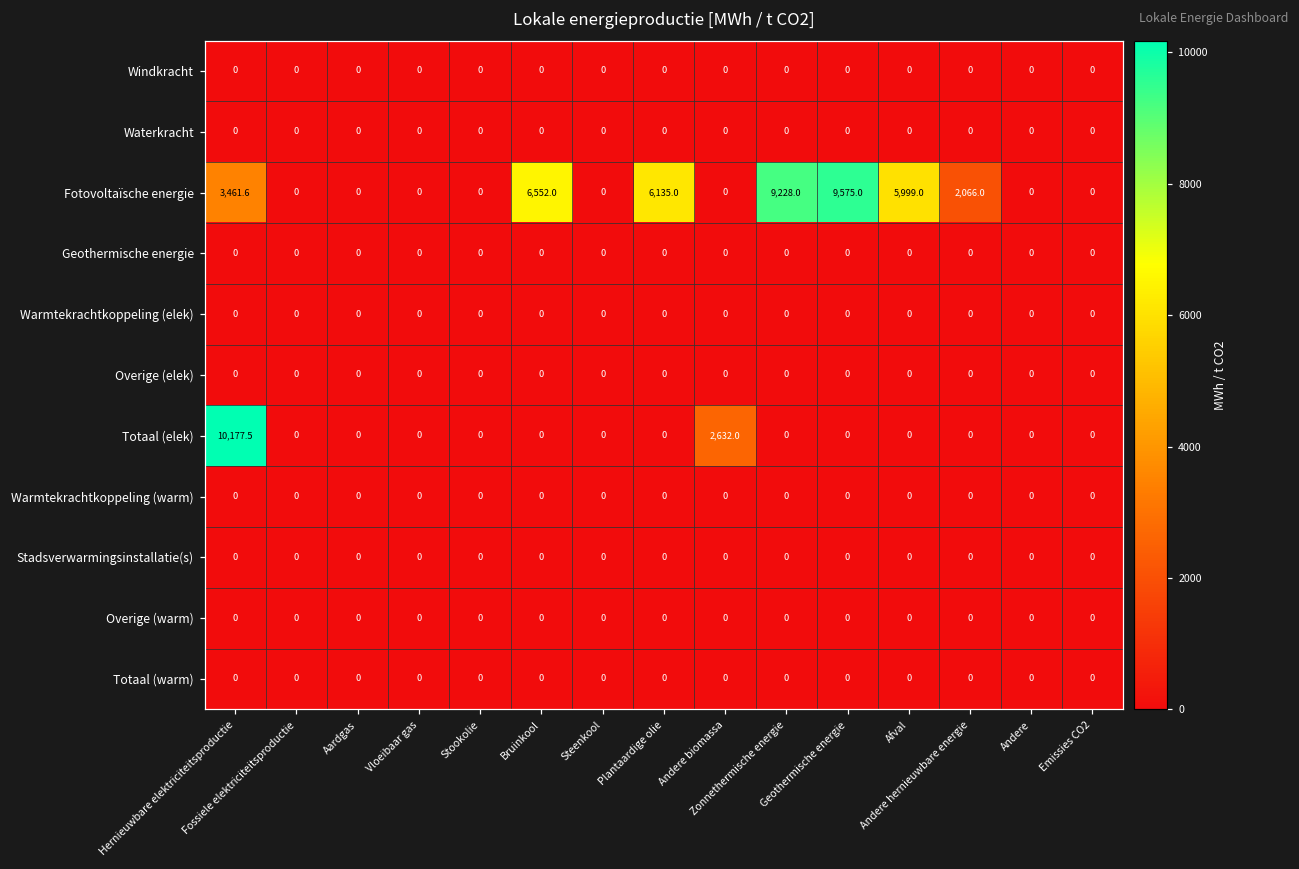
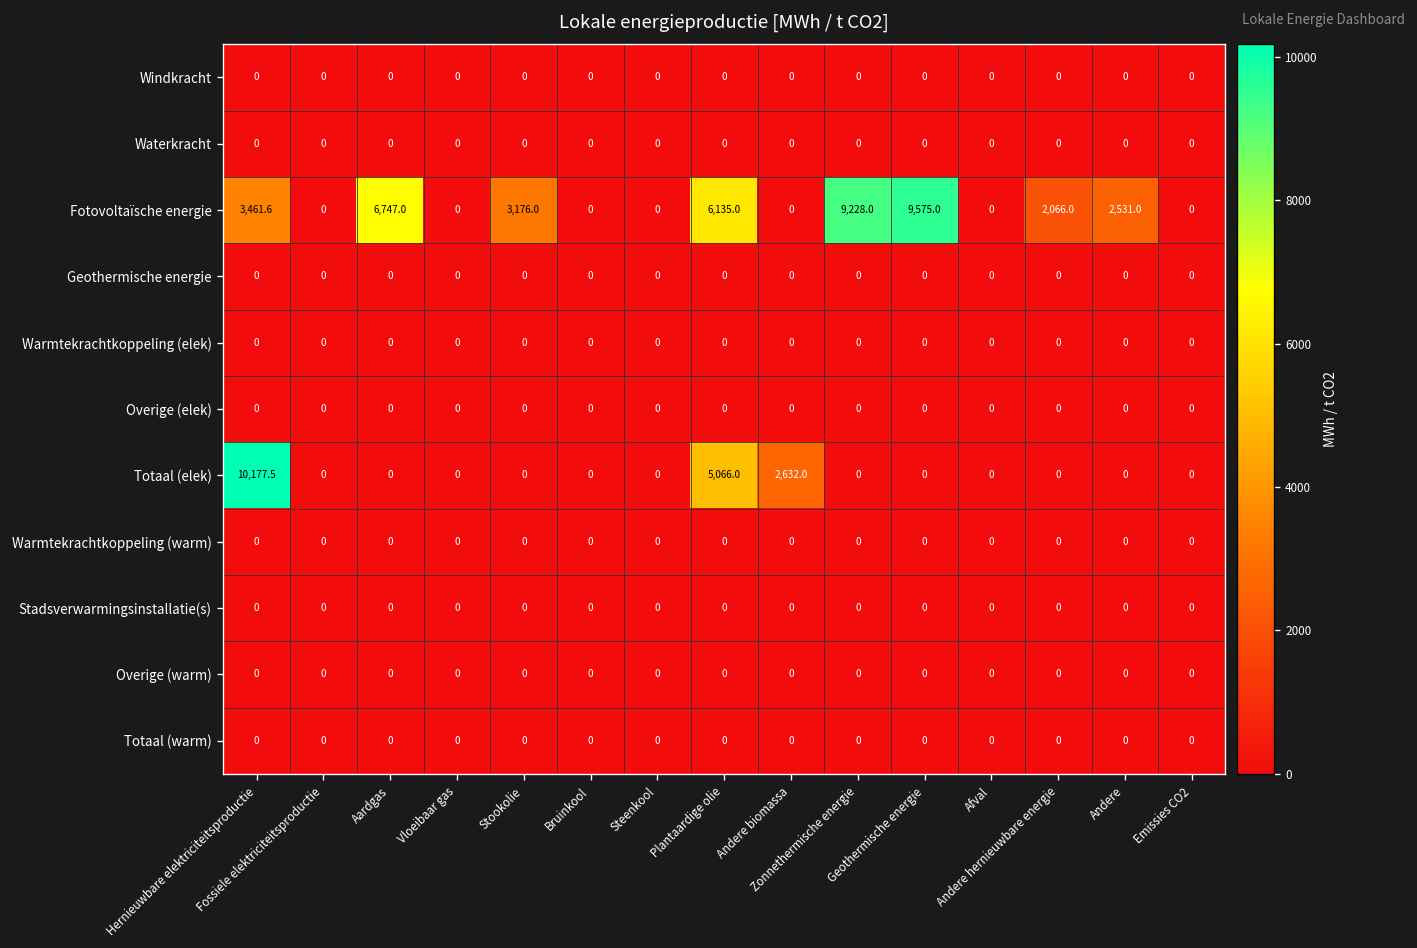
  {
    "Windkracht": {
      "Hernieuwbare elektriciteitsproductie": "0",
      "Fossiele elektriciteitsproductie": "0",
      "Aardgas": "0",
      "Vloeibaar gas": "0",
      "Stookolie": "0",
      "Bruinkool": "0",
      "Steenkool": "0",
      "Plantaardige olie": "0",
      "Andere biomassa": "0",
      "Zonnethermische energie": "0",
      "Geothermische energie": "0",
      "Afval": "0",
      "Andere hernieuwbare energie": "0",
      "Andere": "0",
      "Emissies CO2": "0"
    },
    "Waterkracht": {
      "Hernieuwbare elektriciteitsproductie": "0",
      "Fossiele elektriciteitsproductie": "0",
      "Aardgas": "0",
      "Vloeibaar gas": "0",
      "Stookolie": "0",
      "Bruinkool": "0",
      "Steenkool": "0",
      "Plantaardige olie": "0",
      "Andere biomassa": "0",
      "Zonnethermische energie": "0",
      "Geothermische energie": "0",
      "Afval": "0",
      "Andere hernieuwbare energie": "0",
      "Andere": "0",
      "Emissies CO2": "0"
    },
    "Fotovoltaïsche energie": {
      "Hernieuwbare elektriciteitsproductie": "3,461.6",
      "Fossiele elektriciteitsproductie": "0",
-     "Aardgas": "0",
+     "Aardgas": "6,747.0",
      "Vloeibaar gas": "0",
-     "Stookolie": "0",
-     "Bruinkool": "6,552.0",
+     "Stookolie": "3,176.0",
+     "Bruinkool": "0",
      "Steenkool": "0",
      "Plantaardige olie": "6,135.0",
      "Andere biomassa": "0",
      "Zonnethermische energie": "9,228.0",
      "Geothermische energie": "9,575.0",
-     "Afval": "5,999.0",
+     "Afval": "0",
      "Andere hernieuwbare energie": "2,066.0",
-     "Andere": "0",
+     "Andere": "2,531.0",
      "Emissies CO2": "0"
    },
    "Geothermische energie": {
      "Hernieuwbare elektriciteitsproductie": "0",
      "Fossiele elektriciteitsproductie": "0",
      "Aardgas": "0",
      "Vloeibaar gas": "0",
      "Stookolie": "0",
      "Bruinkool": "0",
      "Steenkool": "0",
      "Plantaardige olie": "0",
      "Andere biomassa": "0",
      "Zonnethermische energie": "0",
      "Geothermische energie": "0",
      "Afval": "0",
      "Andere hernieuwbare energie": "0",
      "Andere": "0",
      "Emissies CO2": "0"
    },
    "Warmtekrachtkoppeling (elek)": {
      "Hernieuwbare elektriciteitsproductie": "0",
      "Fossiele elektriciteitsproductie": "0",
      "Aardgas": "0",
      "Vloeibaar gas": "0",
      "Stookolie": "0",
      "Bruinkool": "0",
      "Steenkool": "0",
      "Plantaardige olie": "0",
      "Andere biomassa": "0",
      "Zonnethermische energie": "0",
      "Geothermische energie": "0",
      "Afval": "0",
      "Andere hernieuwbare energie": "0",
      "Andere": "0",
      "Emissies CO2": "0"
    },
    "Overige (elek)": {
      "Hernieuwbare elektriciteitsproductie": "0",
      "Fossiele elektriciteitsproductie": "0",
      "Aardgas": "0",
      "Vloeibaar gas": "0",
      "Stookolie": "0",
      "Bruinkool": "0",
      "Steenkool": "0",
      "Plantaardige olie": "0",
      "Andere biomassa": "0",
      "Zonnethermische energie": "0",
      "Geothermische energie": "0",
      "Afval": "0",
      "Andere hernieuwbare energie": "0",
      "Andere": "0",
      "Emissies CO2": "0"
    },
    "Totaal (elek)": {
      "Hernieuwbare elektriciteitsproductie": "10,177.5",
      "Fossiele elektriciteitsproductie": "0",
      "Aardgas": "0",
      "Vloeibaar gas": "0",
      "Stookolie": "0",
      "Bruinkool": "0",
      "Steenkool": "0",
-     "Plantaardige olie": "0",
+     "Plantaardige olie": "5,066.0",
      "Andere biomassa": "2,632.0",
      "Zonnethermische energie": "0",
      "Geothermische energie": "0",
      "Afval": "0",
      "Andere hernieuwbare energie": "0",
      "Andere": "0",
      "Emissies CO2": "0"
    },
    "Warmtekrachtkoppeling (warm)": {
      "Hernieuwbare elektriciteitsproductie": "0",
      "Fossiele elektriciteitsproductie": "0",
      "Aardgas": "0",
      "Vloeibaar gas": "0",
      "Stookolie": "0",
      "Bruinkool": "0",
      "Steenkool": "0",
      "Plantaardige olie": "0",
      "Andere biomassa": "0",
      "Zonnethermische energie": "0",
      "Geothermische energie": "0",
      "Afval": "0",
      "Andere hernieuwbare energie": "0",
      "Andere": "0",
      "Emissies CO2": "0"
    },
    "Stadsverwarmingsinstallatie(s)": {
      "Hernieuwbare elektriciteitsproductie": "0",
      "Fossiele elektriciteitsproductie": "0",
      "Aardgas": "0",
      "Vloeibaar gas": "0",
      "Stookolie": "0",
      "Bruinkool": "0",
      "Steenkool": "0",
      "Plantaardige olie": "0",
      "Andere biomassa": "0",
      "Zonnethermische energie": "0",
      "Geothermische energie": "0",
      "Afval": "0",
      "Andere hernieuwbare energie": "0",
      "Andere": "0",
      "Emissies CO2": "0"
    },
    "Overige (warm)": {
      "Hernieuwbare elektriciteitsproductie": "0",
      "Fossiele elektriciteitsproductie": "0",
      "Aardgas": "0",
      "Vloeibaar gas": "0",
      "Stookolie": "0",
      "Bruinkool": "0",
      "Steenkool": "0",
      "Plantaardige olie": "0",
      "Andere biomassa": "0",
      "Zonnethermische energie": "0",
      "Geothermische energie": "0",
      "Afval": "0",
      "Andere hernieuwbare energie": "0",
      "Andere": "0",
      "Emissies CO2": "0"
    },
    "Totaal (warm)": {
      "Hernieuwbare elektriciteitsproductie": "0",
      "Fossiele elektriciteitsproductie": "0",
      "Aardgas": "0",
      "Vloeibaar gas": "0",
      "Stookolie": "0",
      "Bruinkool": "0",
      "Steenkool": "0",
      "Plantaardige olie": "0",
      "Andere biomassa": "0",
      "Zonnethermische energie": "0",
      "Geothermische energie": "0",
      "Afval": "0",
      "Andere hernieuwbare energie": "0",
      "Andere": "0",
      "Emissies CO2": "0"
    }
  }
